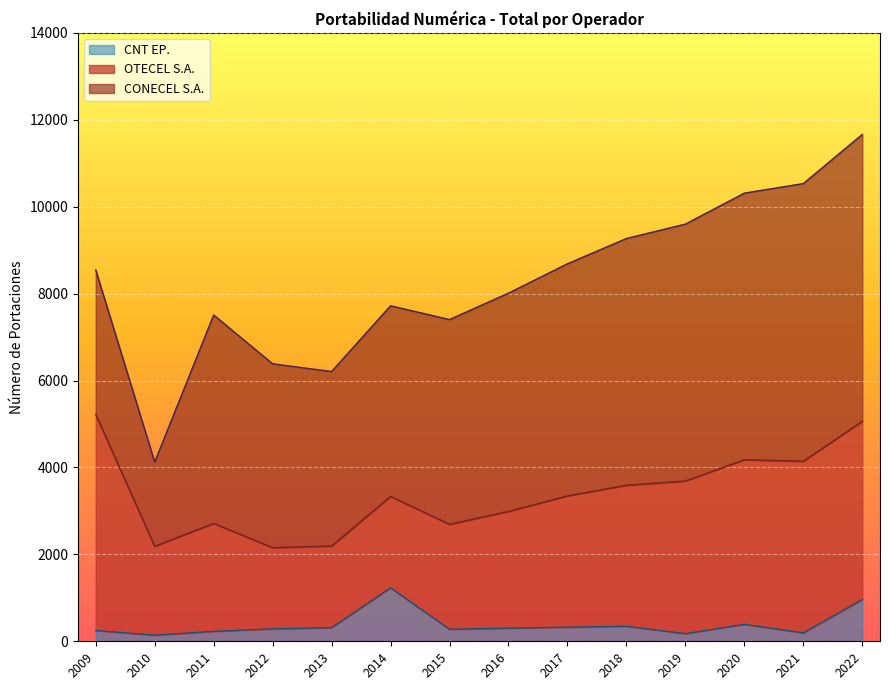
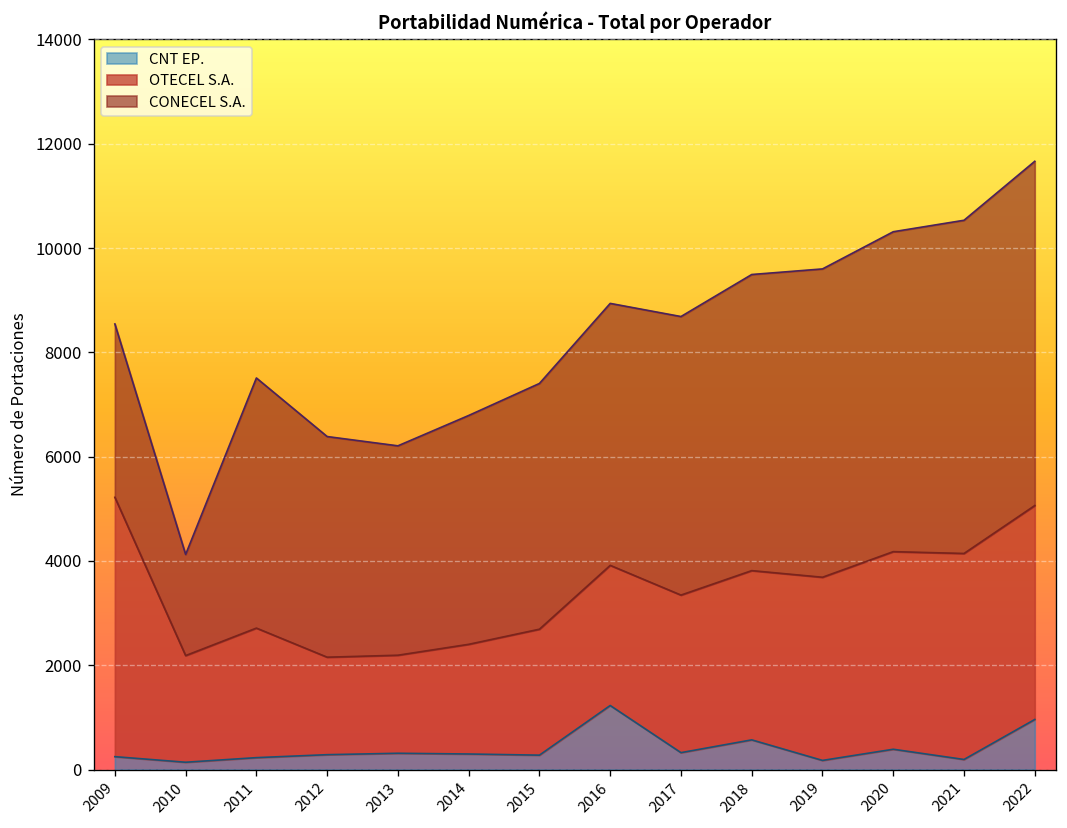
  {
    "CNT EP.": {
      "2009": 200,
      "2010": 100,
      "2011": 200,
      "2012": 300,
      "2013": 300,
-     "2014": 1200,
+     "2014": 300,
      "2015": 300,
-     "2016": 300,
+     "2016": 1200,
      "2017": 300,
-     "2018": 300,
+     "2018": 600,
      "2019": 200,
      "2020": 400,
      "2021": 200,
      "2022": 1000
    }
  }
